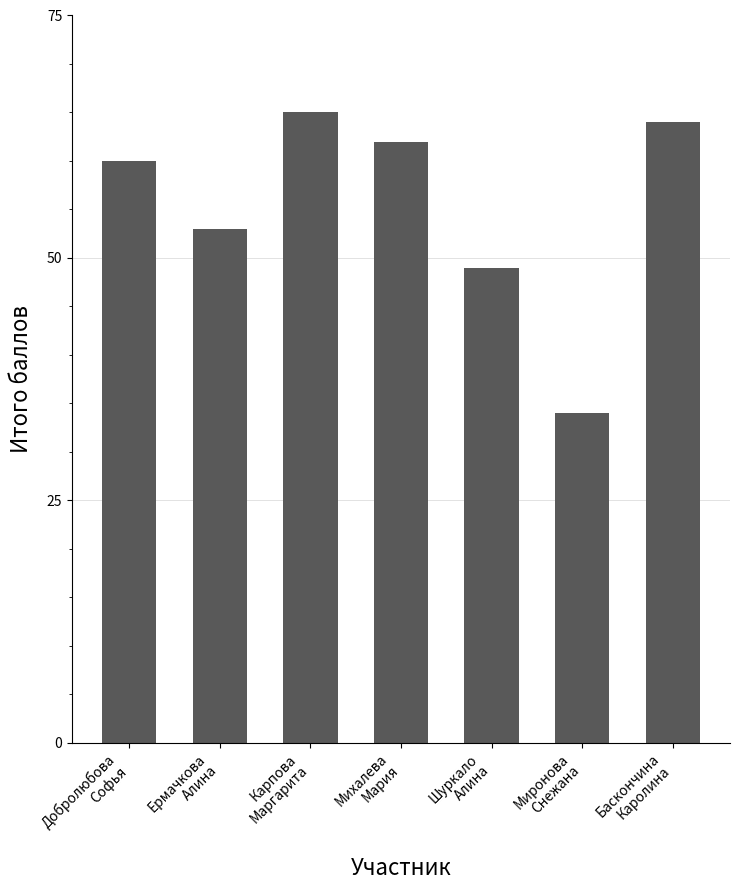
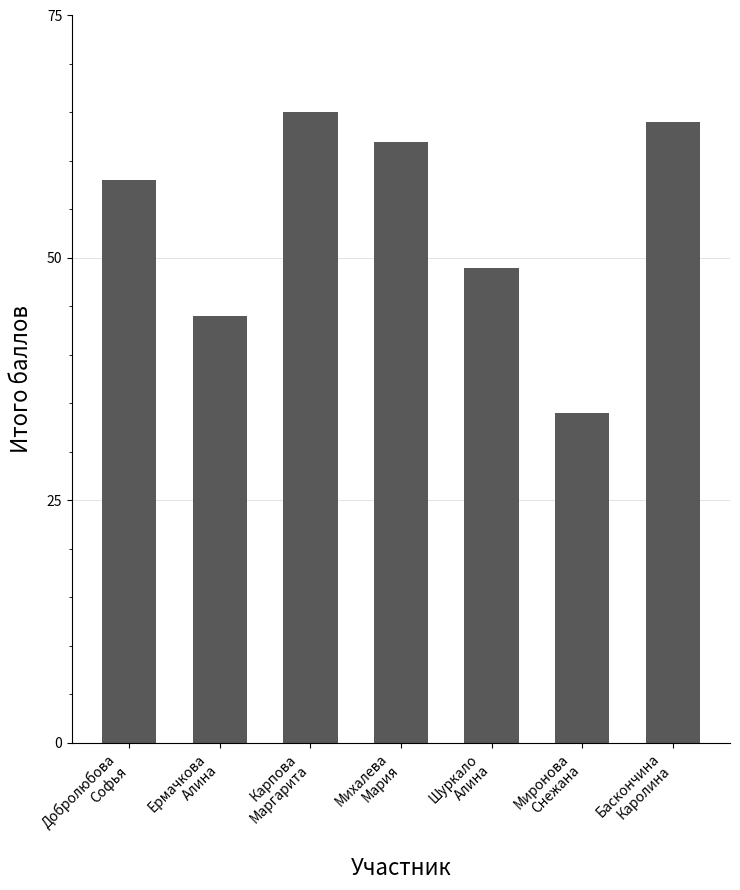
  {
-   "Добролюбова Софья": 60,
-   "Ермачкова Алина": 53,
+   "Добролюбова Софья": 58,
+   "Ермачкова Алина": 44,
    "Карпова Маргарита": 65,
    "Михалева Мария": 62,
    "Шуркало Алина": 49,
    "Миронова Снежана": 34,
    "Баскончина Каролина": 64
  }
